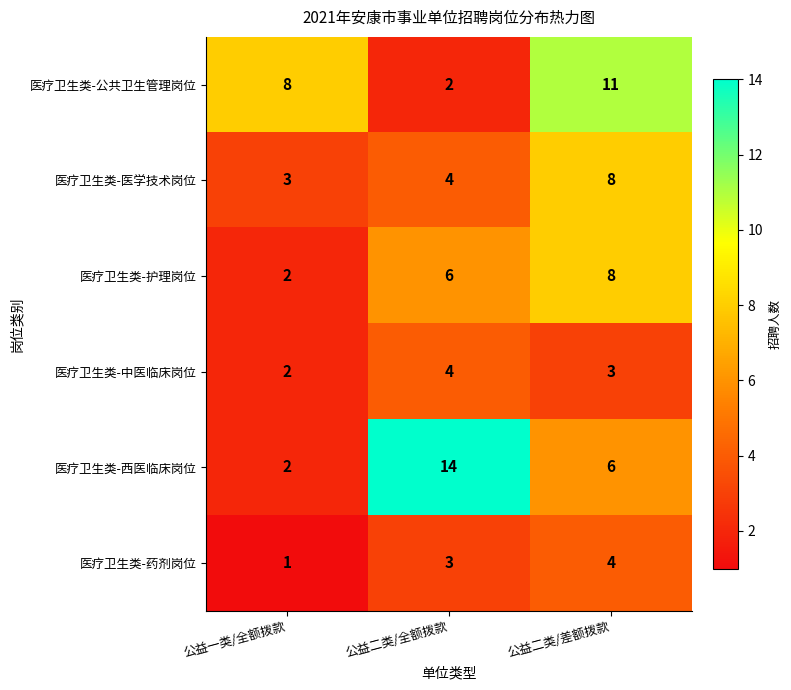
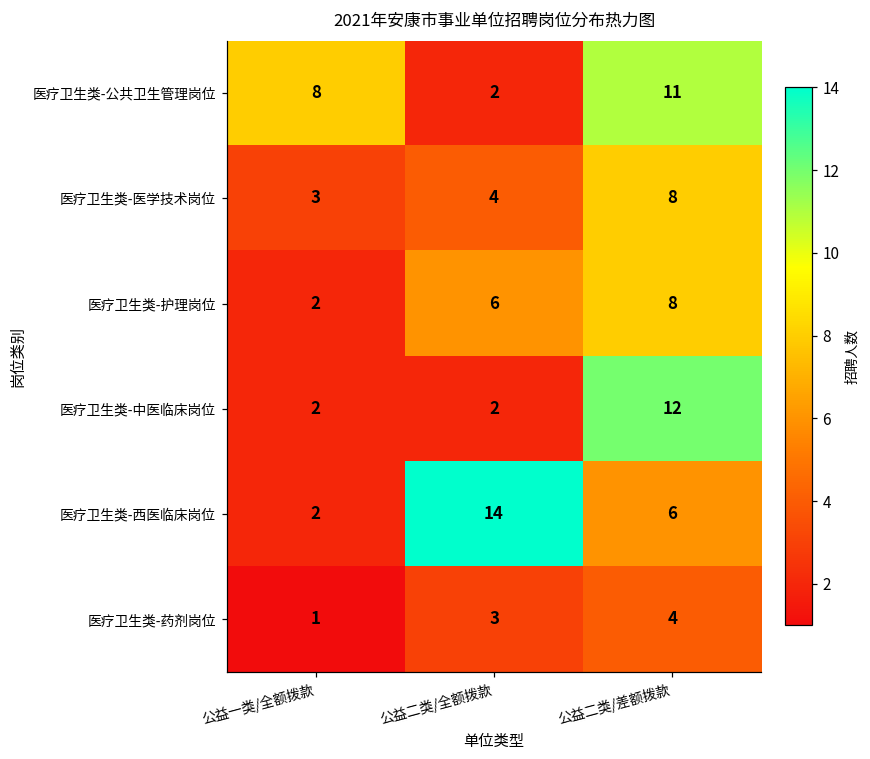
  {
    "医疗卫生类-公共卫生管理岗位": {
      "公益一类/全额拨款": 8,
      "公益二类/全额拨款": 2,
      "公益二类/差额拨款": 11
    },
    "医疗卫生类-医学技术岗位": {
      "公益一类/全额拨款": 3,
      "公益二类/全额拨款": 4,
      "公益二类/差额拨款": 8
    },
    "医疗卫生类-护理岗位": {
      "公益一类/全额拨款": 2,
      "公益二类/全额拨款": 6,
      "公益二类/差额拨款": 8
    },
    "医疗卫生类-中医临床岗位": {
      "公益一类/全额拨款": 2,
-     "公益二类/全额拨款": 4,
-     "公益二类/差额拨款": 3
+     "公益二类/全额拨款": 2,
+     "公益二类/差额拨款": 12
    },
    "医疗卫生类-西医临床岗位": {
      "公益一类/全额拨款": 2,
      "公益二类/全额拨款": 14,
      "公益二类/差额拨款": 6
    },
    "医疗卫生类-药剂岗位": {
      "公益一类/全额拨款": 1,
      "公益二类/全额拨款": 3,
      "公益二类/差额拨款": 4
    }
  }
